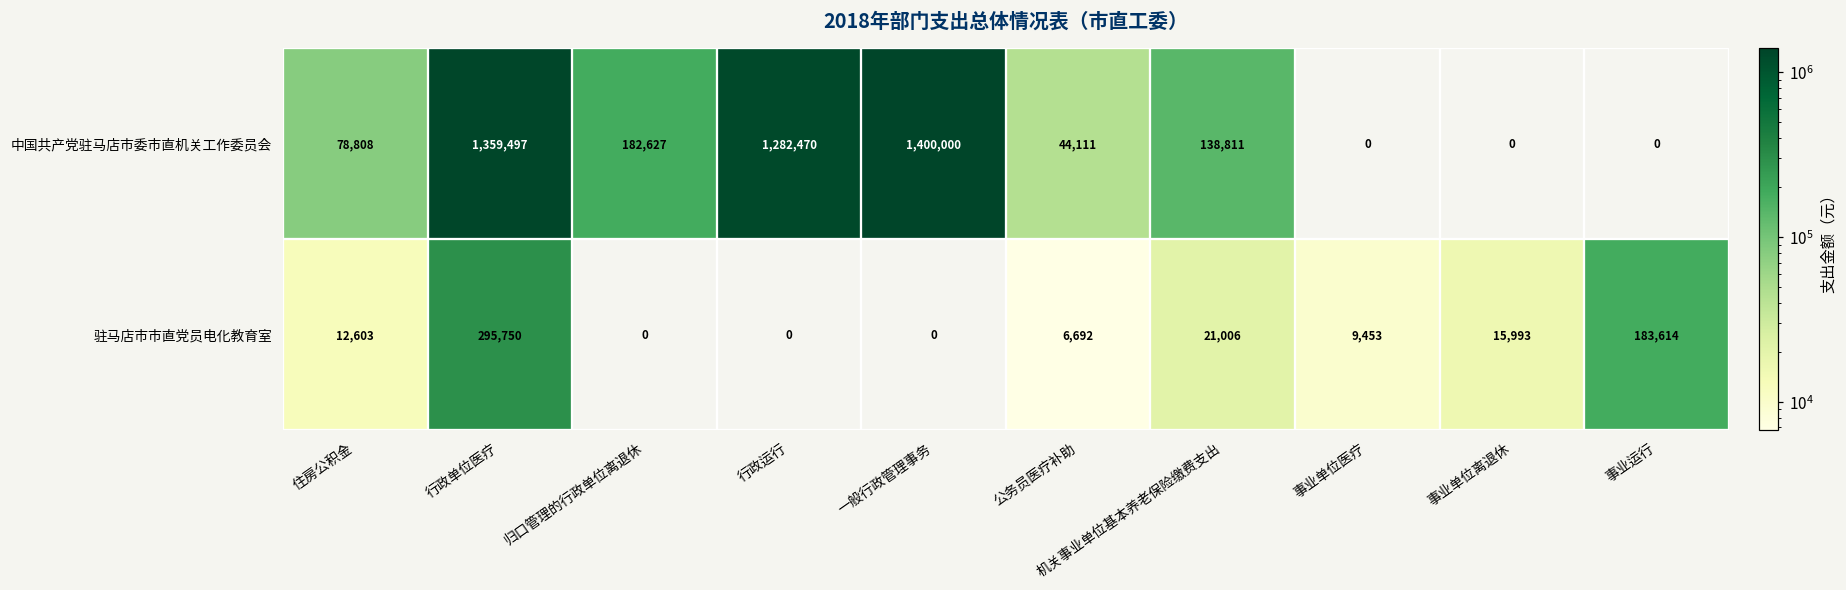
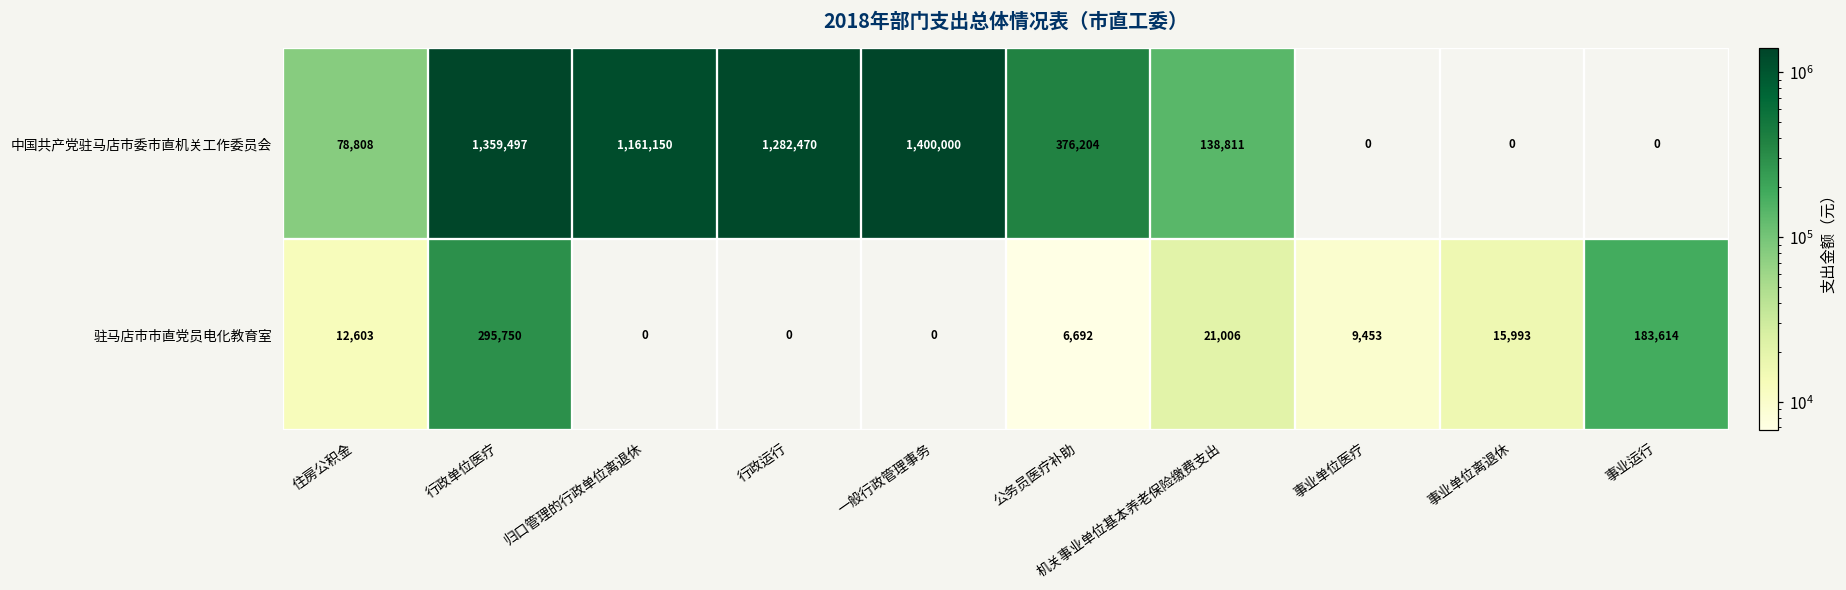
  {
    "中国共产党驻马店市委市直机关工作委员会": {
      "住房公积金": "78,808",
      "行政单位医疗": "1,359,497",
-     "归口管理的行政单位离退休": "182,627",
+     "归口管理的行政单位离退休": "1,161,150",
      "行政运行": "1,282,470",
      "一般行政管理事务": "1,400,000",
-     "公务员医疗补助": "44,111",
+     "公务员医疗补助": "376,204",
      "机关事业单位基本养老保险缴费支出": "138,811",
      "事业单位医疗": "0",
      "事业单位离退休": "0",
      "事业运行": "0"
    },
    "驻马店市市直党员电化教育室": {
      "住房公积金": "12,603",
      "行政单位医疗": "295,750",
      "归口管理的行政单位离退休": "0",
      "行政运行": "0",
      "一般行政管理事务": "0",
      "公务员医疗补助": "6,692",
      "机关事业单位基本养老保险缴费支出": "21,006",
      "事业单位医疗": "9,453",
      "事业单位离退休": "15,993",
      "事业运行": "183,614"
    }
  }
